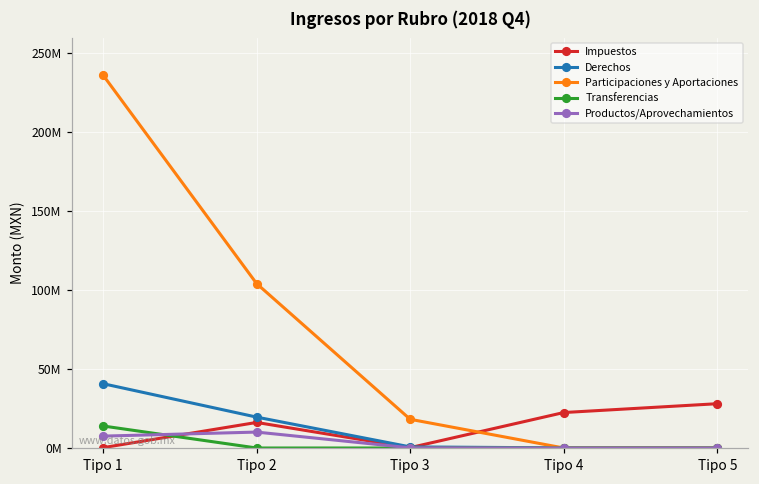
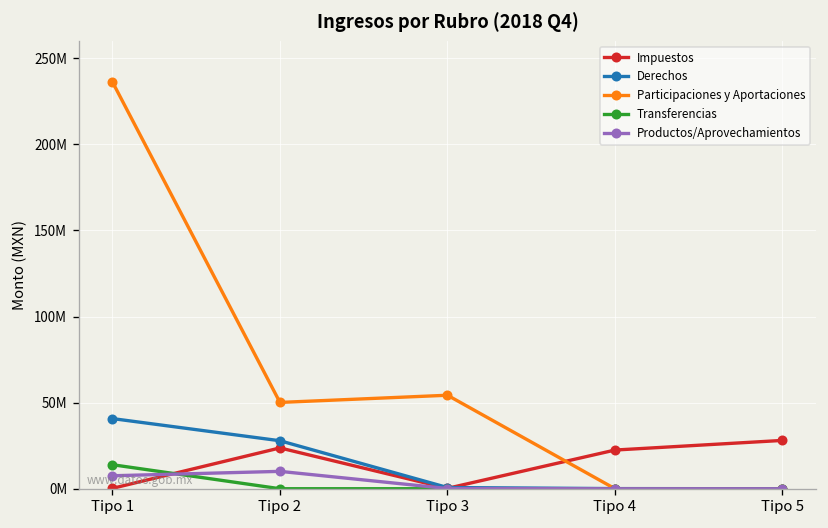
  {
    "Impuestos": {
      "Tipo 1": 0,
-     "Tipo 2": 16000000,
+     "Tipo 2": 24000000,
      "Tipo 4": 22000000,
      "Tipo 5": 28000000
    },
    "Derechos": {
      "Tipo 1": 41000000,
-     "Tipo 2": 20000000
+     "Tipo 2": 28000000
    },
    "Participaciones y Aportaciones": {
      "Tipo 1": 236000000,
-     "Tipo 2": 104000000,
-     "Tipo 3": 18000000
+     "Tipo 2": 50000000,
+     "Tipo 3": 54000000
    },
    "Transferencias": {
      "Tipo 1": 14000000,
      "Tipo 2": 0
    },
    "Productos/Aprovechamientos": {
      "Tipo 1": 8000000,
      "Tipo 2": 10000000
    }
  }
